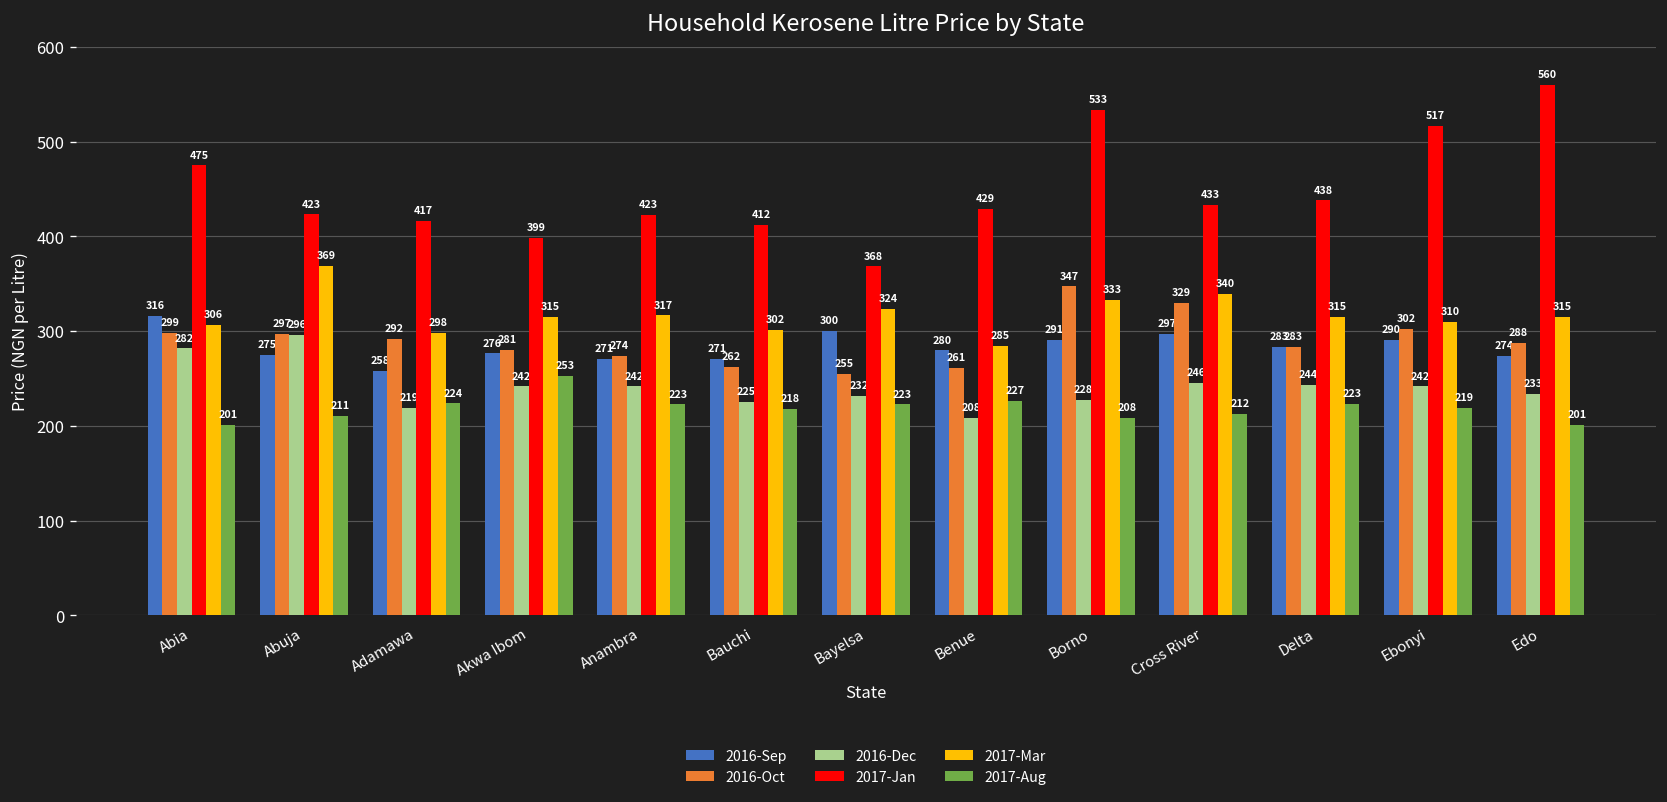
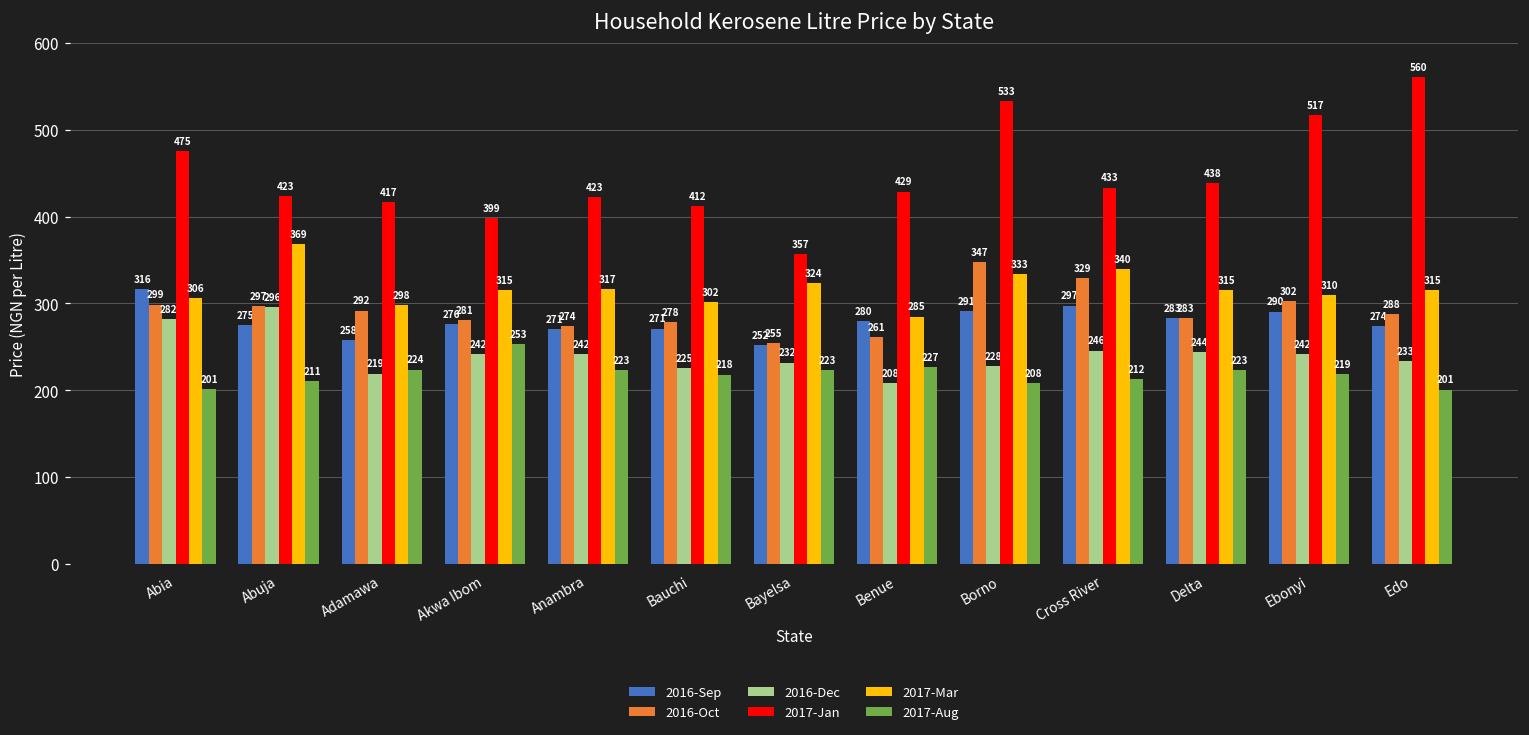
  {
    "2016-Sep": {
      "Abia": 316,
      "Abuja": 275,
      "Adamawa": 258,
      "Bauchi": 271,
-     "Bayelsa": 300,
+     "Bayelsa": 252,
      "Benue": 280,
      "Borno": 291,
      "Cross River": 297,
      "Ebonyi": 290,
      "Edo": 274
    },
    "2016-Oct": {
      "Abia": 299,
      "Adamawa": 292,
-     "Bauchi": 262,
+     "Bauchi": 278,
      "Benue": 261,
      "Borno": 347,
      "Cross River": 329,
      "Ebonyi": 302,
      "Edo": 288
    },
    "2016-Dec": {
      "Abia": 282,
      "Adamawa": 219,
      "Akwa Ibom": 242,
      "Anambra": 242,
      "Bauchi": 225,
      "Bayelsa": 232,
      "Benue": 208,
      "Borno": 228,
      "Cross River": 246,
      "Delta": 244,
      "Ebonyi": 242,
      "Edo": 233
    },
    "2017-Jan": {
      "Abia": 475,
      "Abuja": 423,
      "Adamawa": 417,
      "Akwa Ibom": 399,
      "Anambra": 423,
      "Bauchi": 412,
-     "Bayelsa": 368,
+     "Bayelsa": 357,
      "Benue": 429,
      "Borno": 533,
      "Cross River": 433,
      "Delta": 438,
      "Ebonyi": 517,
      "Edo": 560
    },
    "2017-Mar": {
      "Abia": 306,
      "Abuja": 369,
      "Adamawa": 298,
      "Akwa Ibom": 315,
      "Anambra": 317,
      "Bauchi": 302,
      "Bayelsa": 324,
      "Benue": 285,
      "Borno": 333,
      "Cross River": 340,
      "Delta": 315,
      "Ebonyi": 310,
      "Edo": 315
    },
    "2017-Aug": {
      "Abia": 201,
      "Abuja": 211,
      "Adamawa": 224,
      "Akwa Ibom": 253,
      "Anambra": 223,
      "Bauchi": 218,
      "Bayelsa": 223,
      "Benue": 227,
      "Borno": 208,
      "Cross River": 212,
      "Delta": 223,
      "Ebonyi": 219,
      "Edo": 201
    }
  }
